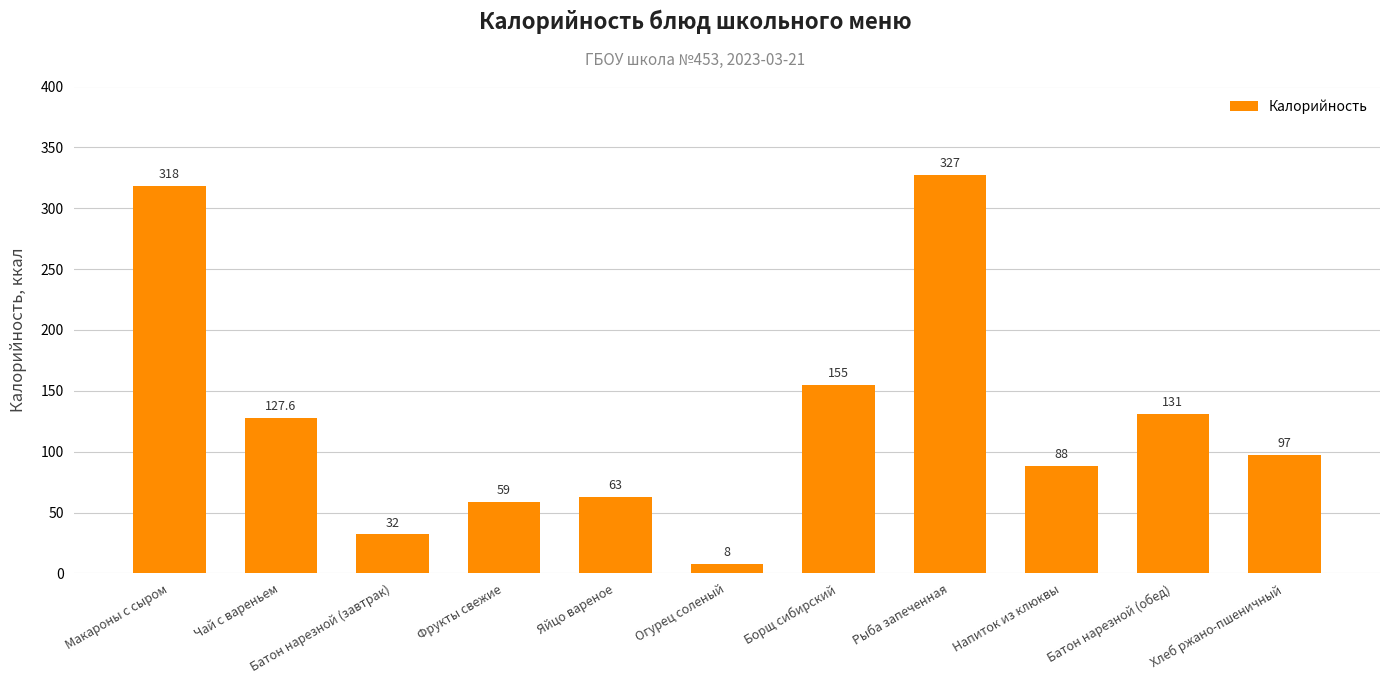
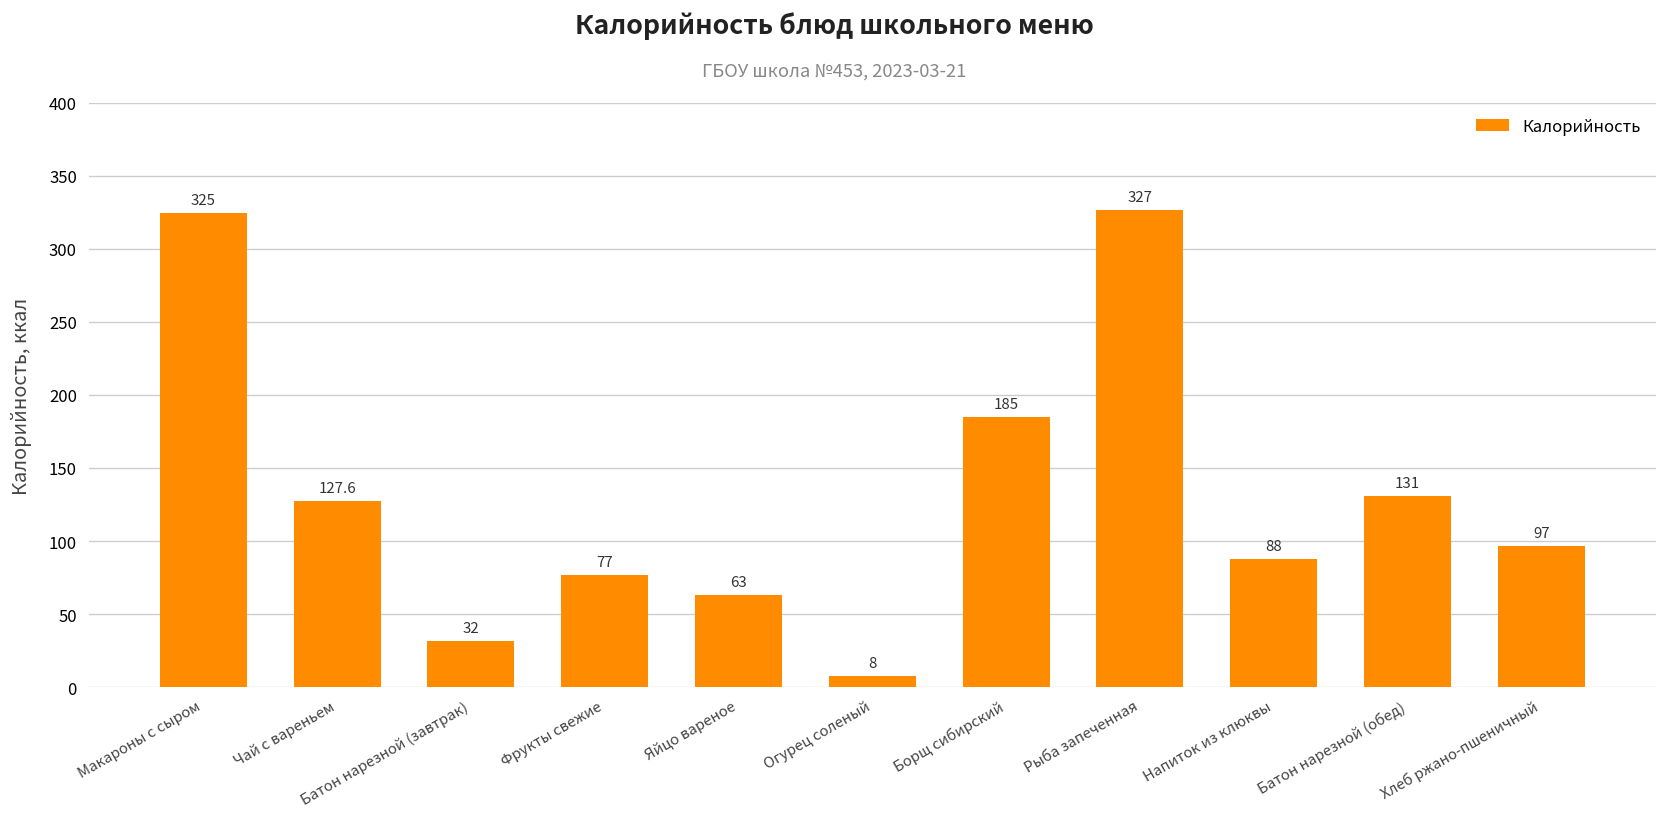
  {
-   "Макароны с сыром": 318,
+   "Макароны с сыром": 325,
    "Чай с вареньем": 127.6,
    "Батон нарезной (завтрак)": 32,
-   "Фрукты свежие": 59,
+   "Фрукты свежие": 77,
    "Яйцо вареное": 63,
    "Огурец соленый": 8,
-   "Борщ сибирский": 155,
+   "Борщ сибирский": 185,
    "Рыба запеченная": 327,
    "Напиток из клюквы": 88,
    "Батон нарезной (обед)": 131,
    "Хлеб ржано-пшеничный": 97
  }
